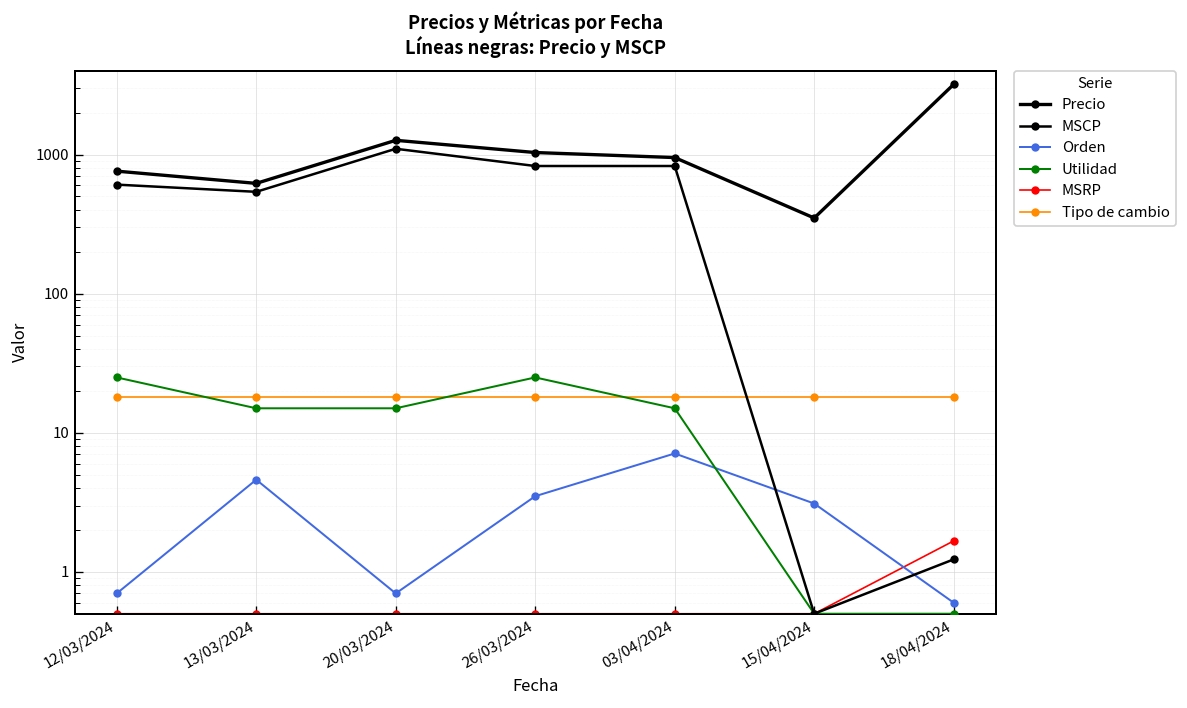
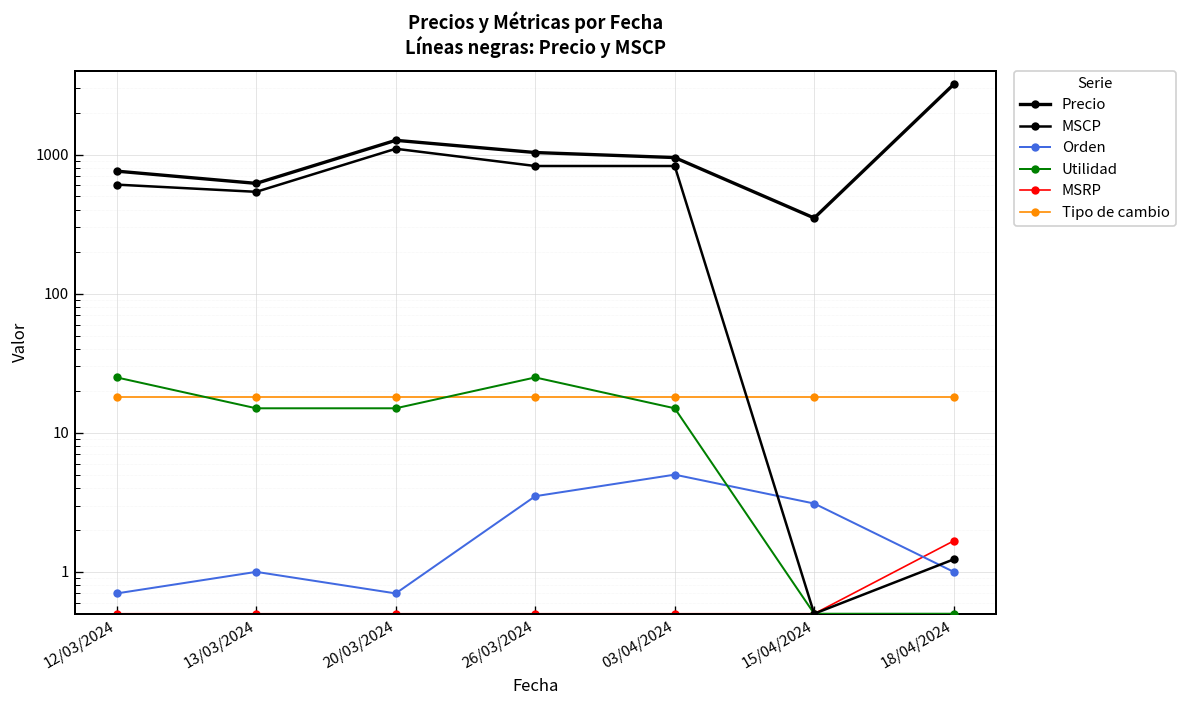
  {
    "Orden": {
      "12/03/2024": 0.7,
-     "13/03/2024": 4.6,
+     "13/03/2024": 1.0,
      "20/03/2024": 0.7,
      "26/03/2024": 3.5,
-     "03/04/2024": 7,
+     "03/04/2024": 5.0,
      "15/04/2024": 3.1,
-     "18/04/2024": 0.6
+     "18/04/2024": 1.0
    },
    "Utilidad": {
      "12/03/2024": 25,
      "13/03/2024": 15,
      "20/03/2024": 15,
      "26/03/2024": 25,
      "03/04/2024": 15,
      "18/04/2024": 0.5
    },
    "MSRP": {
      "12/03/2024": 0.5,
      "13/03/2024": 0.5,
      "20/03/2024": 0.5,
      "26/03/2024": 0.5,
      "03/04/2024": 0.5,
      "18/04/2024": 1.7
    },
    "Tipo de cambio": {
      "12/03/2024": 18,
      "13/03/2024": 18,
      "20/03/2024": 18,
      "26/03/2024": 18,
      "03/04/2024": 18,
      "15/04/2024": 18,
      "18/04/2024": 18
    }
  }
